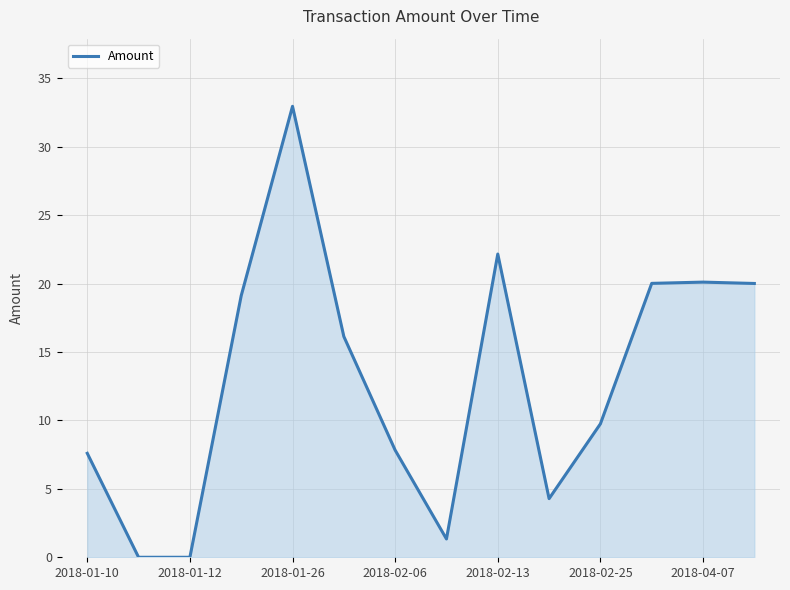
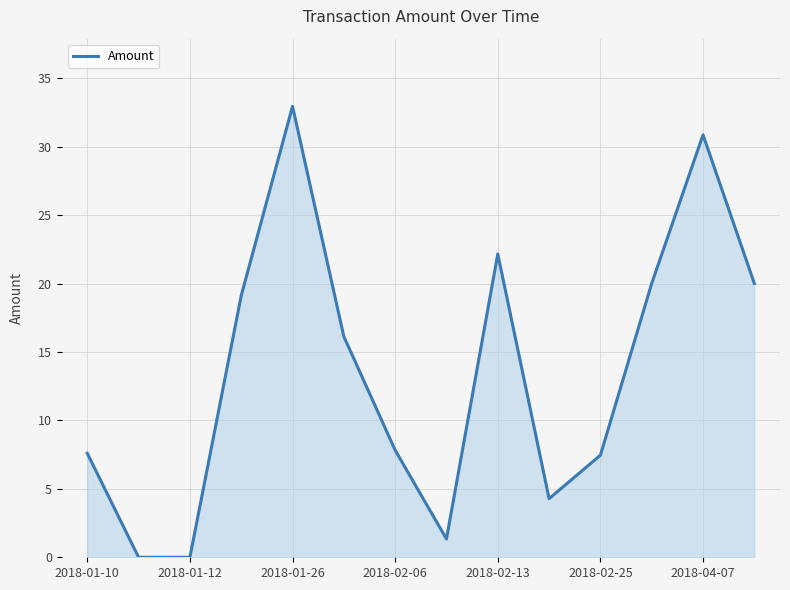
  {
    "2018-01-10": 7.6,
    "2018-01-12": 0.0,
    "2018-01-26": 33.0,
    "2018-02-06": 7.8,
    "2018-02-13": 22.2,
-   "2018-02-25": 9.8,
-   "2018-04-07": 20.1
+   "2018-02-25": 7.5,
+   "2018-04-07": 30.9
  }
